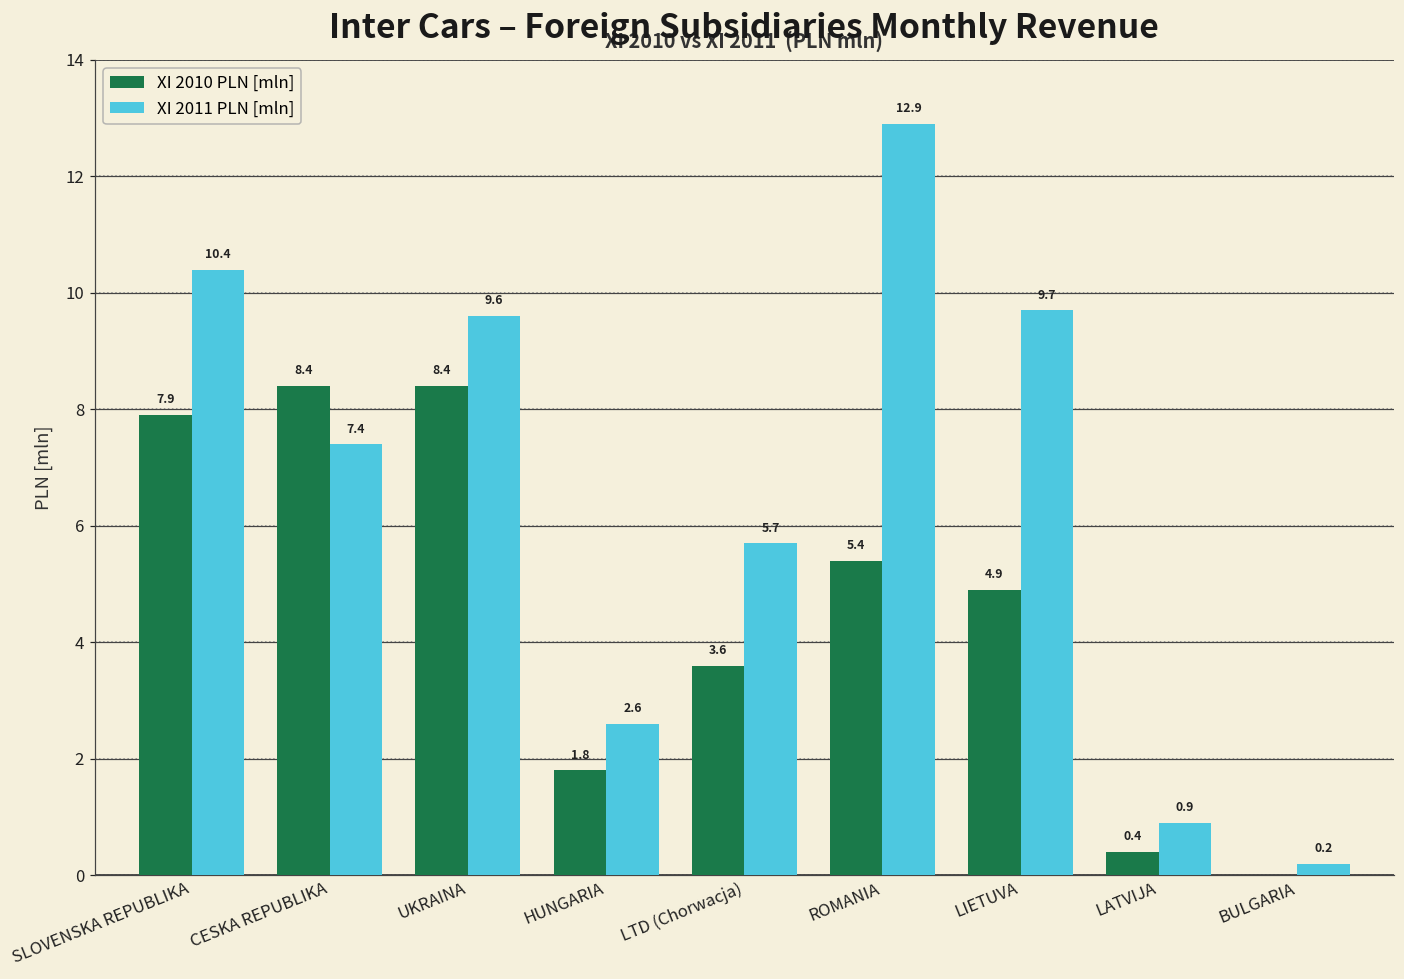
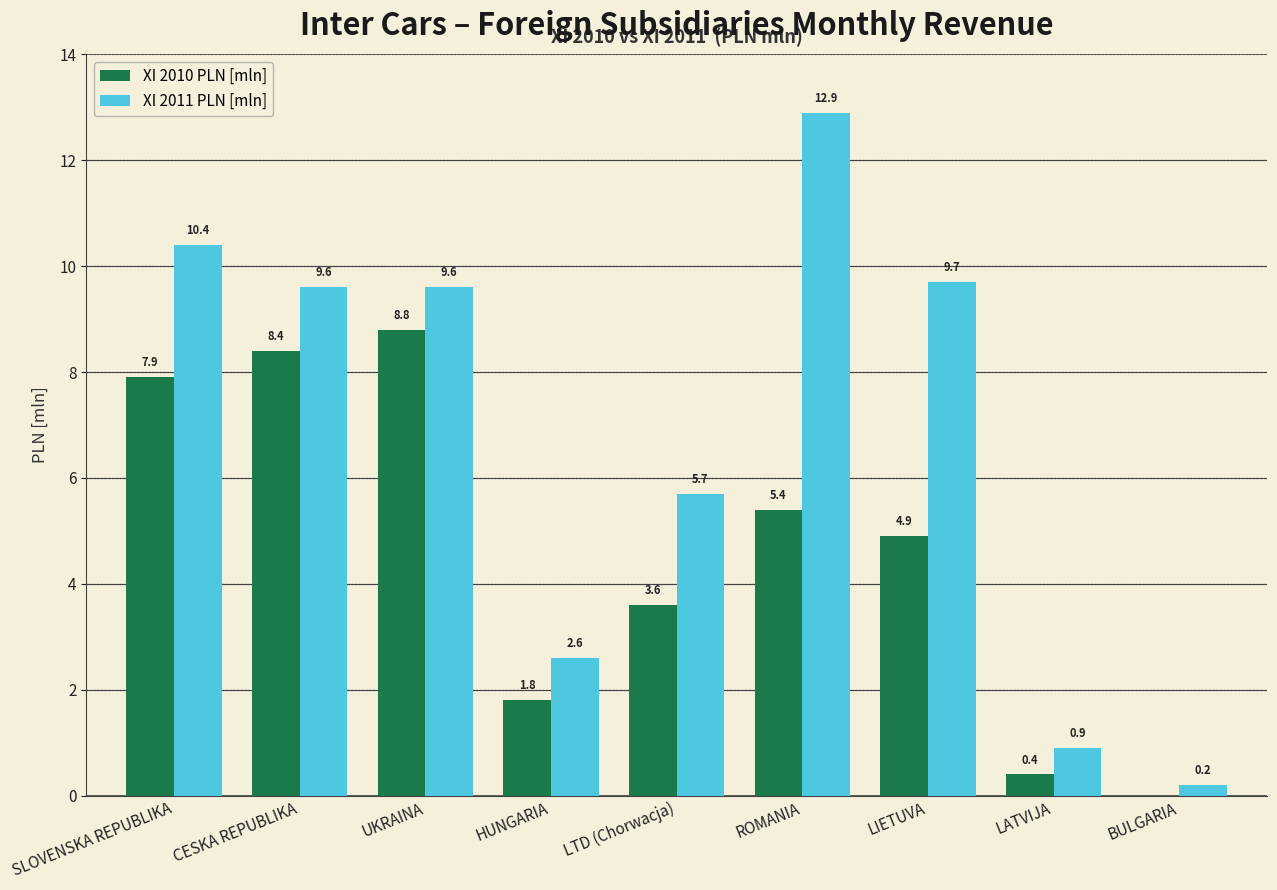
  {
    "XI 2010 PLN [mln]": {
      "SLOVENSKA REPUBLIKA": 7.9,
      "CESKA REPUBLIKA": 8.4,
-     "UKRAINA": 8.4,
+     "UKRAINA": 8.8,
      "HUNGARIA": 1.8,
      "LTD (Chorwacja)": 3.6,
      "ROMANIA": 5.4,
      "LIETUVA": 4.9,
      "LATVIJA": 0.4
    },
    "XI 2011 PLN [mln]": {
      "SLOVENSKA REPUBLIKA": 10.4,
-     "CESKA REPUBLIKA": 7.4,
+     "CESKA REPUBLIKA": 9.6,
      "UKRAINA": 9.6,
      "HUNGARIA": 2.6,
      "LTD (Chorwacja)": 5.7,
      "ROMANIA": 12.9,
      "LIETUVA": 9.7,
      "LATVIJA": 0.9,
      "BULGARIA": 0.2
    }
  }
